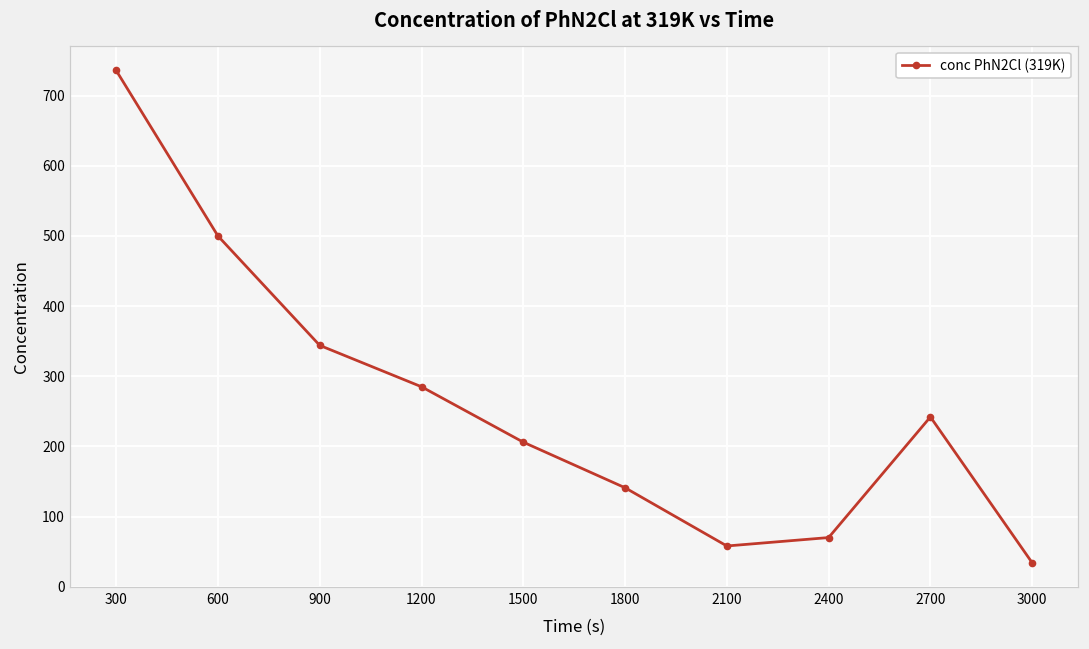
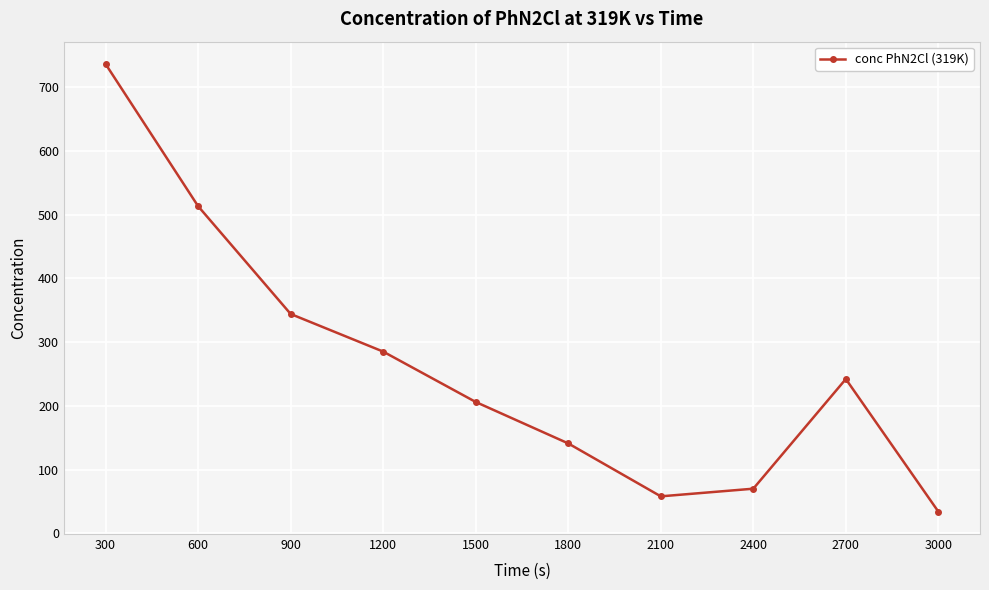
  {
    "300": 740,
-   "600": 500,
+   "600": 510,
    "900": 340,
    "1200": 290,
    "1500": 210,
    "1800": 140,
    "2100": 60,
    "2400": 70,
    "2700": 240,
    "3000": 30
  }
